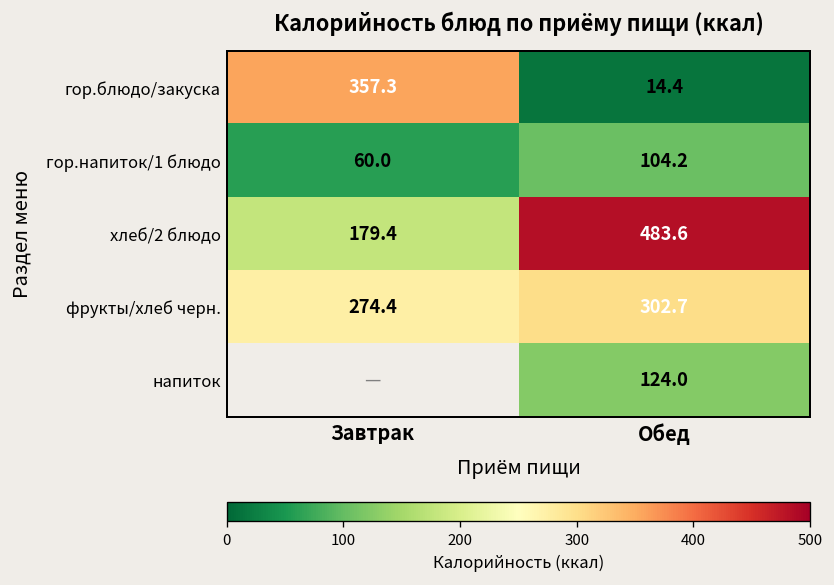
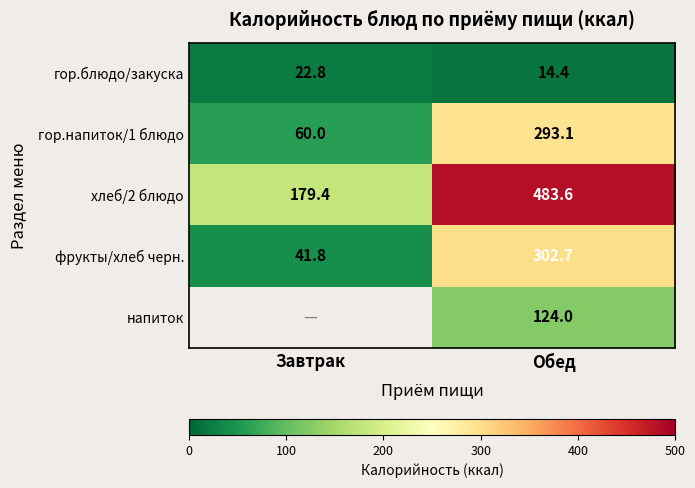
  {
    "гор.блюдо/закуска": {
-     "Завтрак": 357.3,
+     "Завтрак": 22.8,
      "Обед": 14.4
    },
    "гор.напиток/1 блюдо": {
      "Завтрак": 60.0,
-     "Обед": 104.2
+     "Обед": 293.1
    },
    "хлеб/2 блюдо": {
      "Завтрак": 179.4,
      "Обед": 483.6
    },
    "фрукты/хлеб черн.": {
-     "Завтрак": 274.4,
+     "Завтрак": 41.8,
      "Обед": 302.7
    },
    "напиток": {
      "Обед": 124.0
    }
  }
